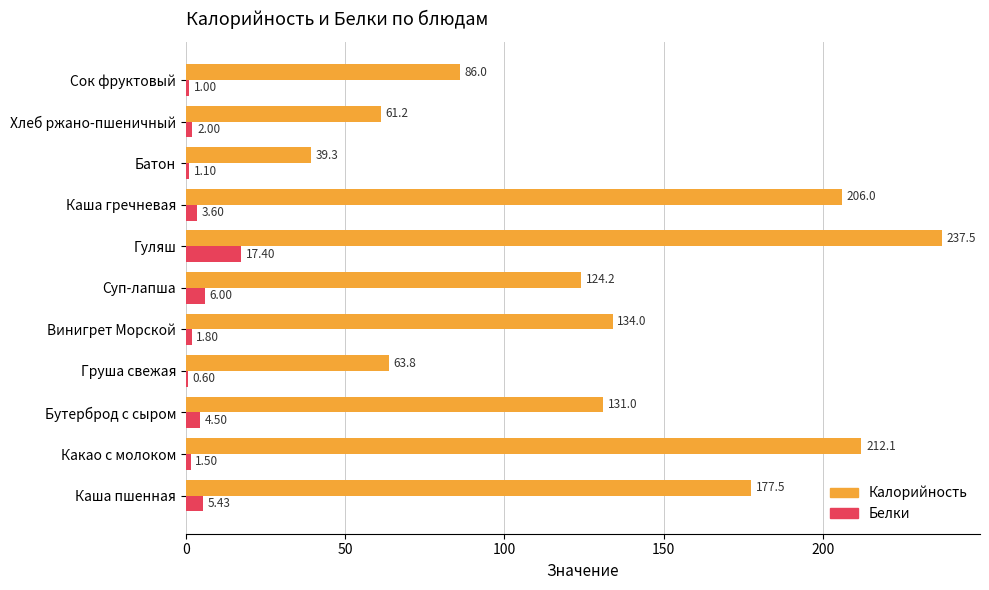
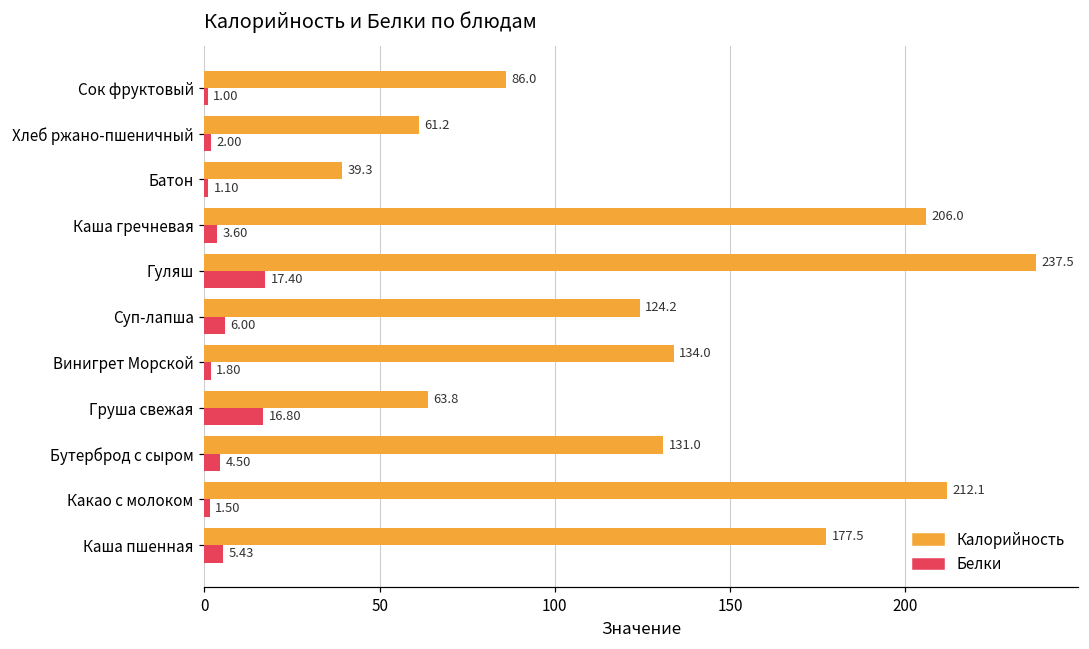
  {
    "Калорийность": {
      "Сок фруктовый": 86.0,
      "Хлеб ржано-пшеничный": 61.2,
      "Батон": 39.3,
      "Каша гречневая": 206.0,
      "Гуляш": 237.5,
      "Суп-лапша": 124.2,
      "Винигрет Морской": 134.0,
      "Груша свежая": 63.8,
      "Бутерброд с сыром": 131.0,
      "Какао с молоком": 212.1,
      "Каша пшенная": 177.5
    },
    "Белки": {
      "Сок фруктовый": 1.00,
      "Хлеб ржано-пшеничный": 2.00,
      "Батон": 1.10,
      "Каша гречневая": 3.60,
      "Гуляш": 17.40,
      "Суп-лапша": 6.00,
      "Винигрет Морской": 1.80,
-     "Груша свежая": 0.60,
+     "Груша свежая": 16.80,
      "Бутерброд с сыром": 4.50,
      "Какао с молоком": 1.50,
      "Каша пшенная": 5.43
    }
  }
